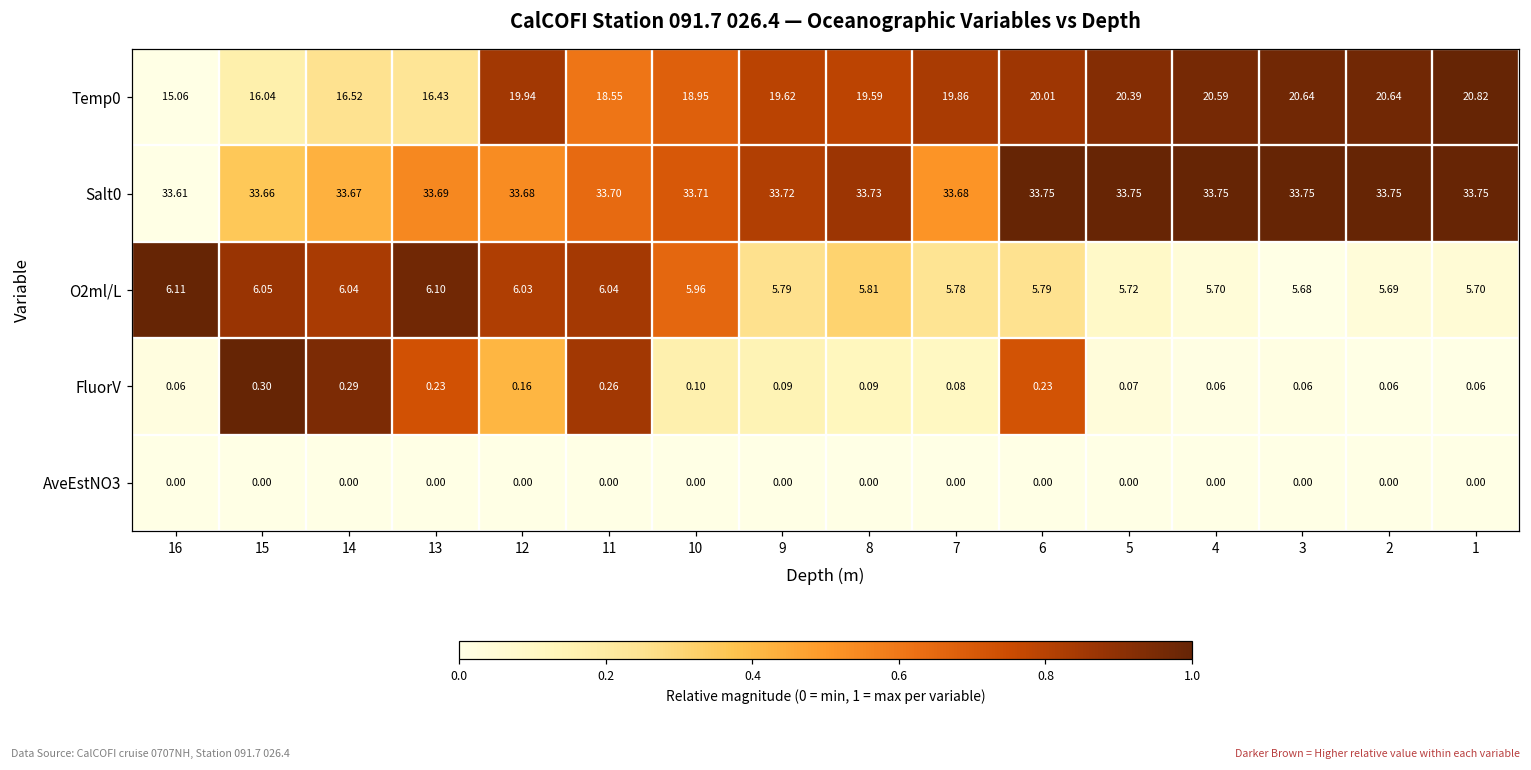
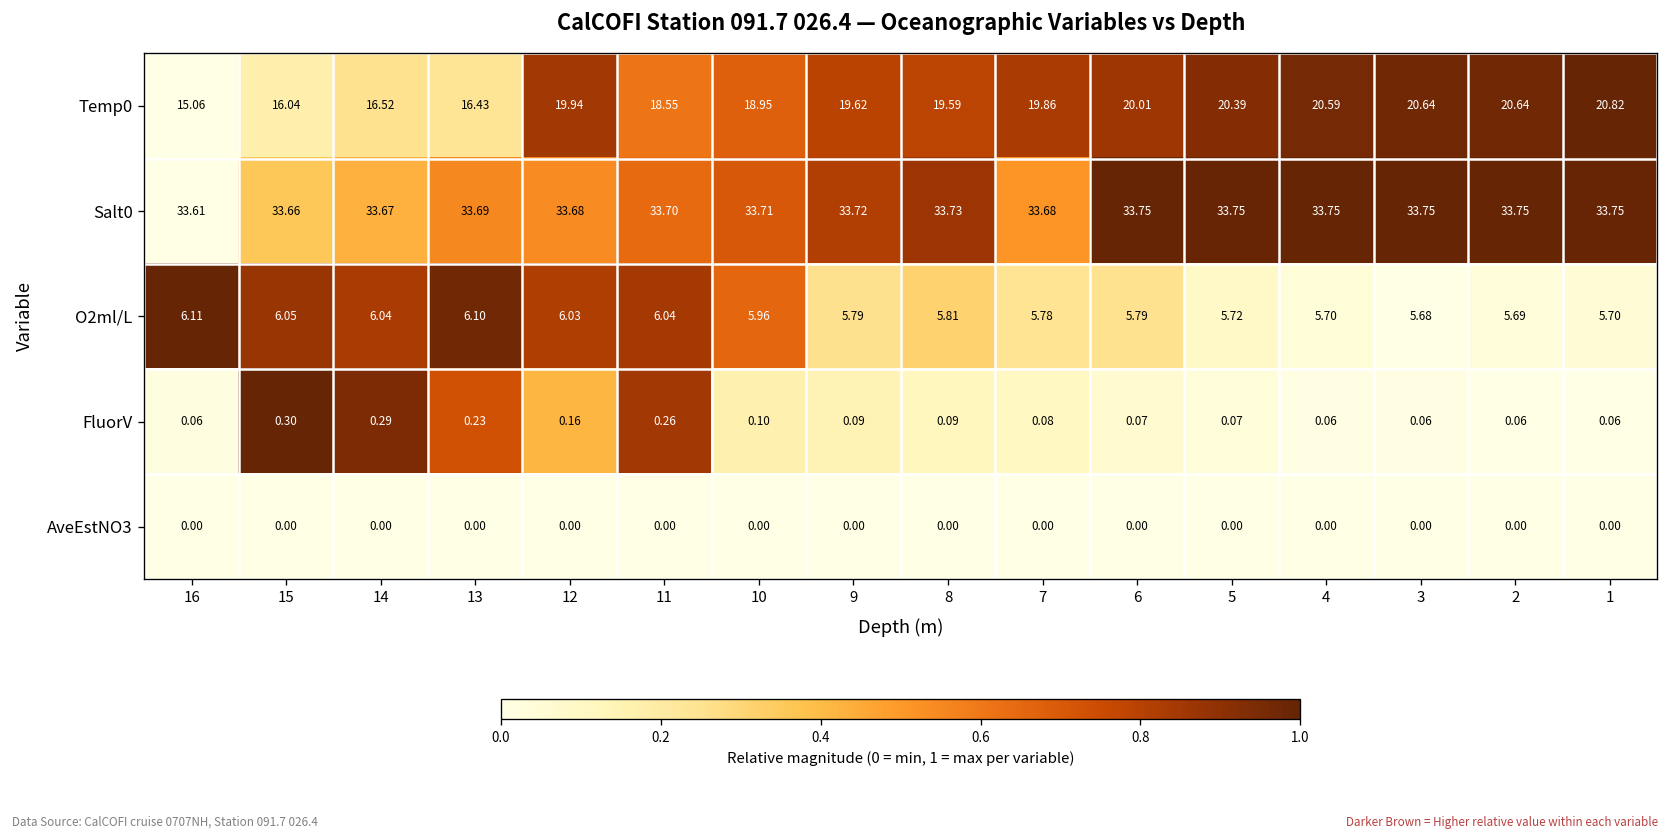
  {
    "Temp0": {
      "16": 15.06,
      "15": 16.04,
      "14": 16.52,
      "13": 16.43,
      "12": 19.94,
      "11": 18.55,
      "10": 18.95,
      "9": 19.62,
      "8": 19.59,
      "7": 19.86,
      "6": 20.01,
      "5": 20.39,
      "4": 20.59,
      "3": 20.64,
      "2": 20.64,
      "1": 20.82
    },
    "Salt0": {
      "16": 33.61,
      "15": 33.66,
      "14": 33.67,
      "13": 33.69,
      "12": 33.68,
      "11": 33.70,
      "10": 33.71,
      "9": 33.72,
      "8": 33.73,
      "7": 33.68,
      "6": 33.75,
      "5": 33.75,
      "4": 33.75,
      "3": 33.75,
      "2": 33.75,
      "1": 33.75
    },
    "O2ml/L": {
      "16": 6.11,
      "15": 6.05,
      "14": 6.04,
      "13": 6.10,
      "12": 6.03,
      "11": 6.04,
      "10": 5.96,
      "9": 5.79,
      "8": 5.81,
      "7": 5.78,
      "6": 5.79,
      "5": 5.72,
      "4": 5.70,
      "3": 5.68,
      "2": 5.69,
      "1": 5.70
    },
    "FluorV": {
      "16": 0.06,
      "15": 0.30,
      "14": 0.29,
      "13": 0.23,
      "12": 0.16,
      "11": 0.26,
      "10": 0.10,
      "9": 0.09,
      "8": 0.09,
      "7": 0.08,
-     "6": 0.23,
+     "6": 0.07,
      "5": 0.07,
      "4": 0.06,
      "3": 0.06,
      "2": 0.06,
      "1": 0.06
    },
    "AveEstNO3": {
      "16": 0.00,
      "15": 0.00,
      "14": 0.00,
      "13": 0.00,
      "12": 0.00,
      "11": 0.00,
      "10": 0.00,
      "9": 0.00,
      "8": 0.00,
      "7": 0.00,
      "6": 0.00,
      "5": 0.00,
      "4": 0.00,
      "3": 0.00,
      "2": 0.00,
      "1": 0.00
    }
  }
